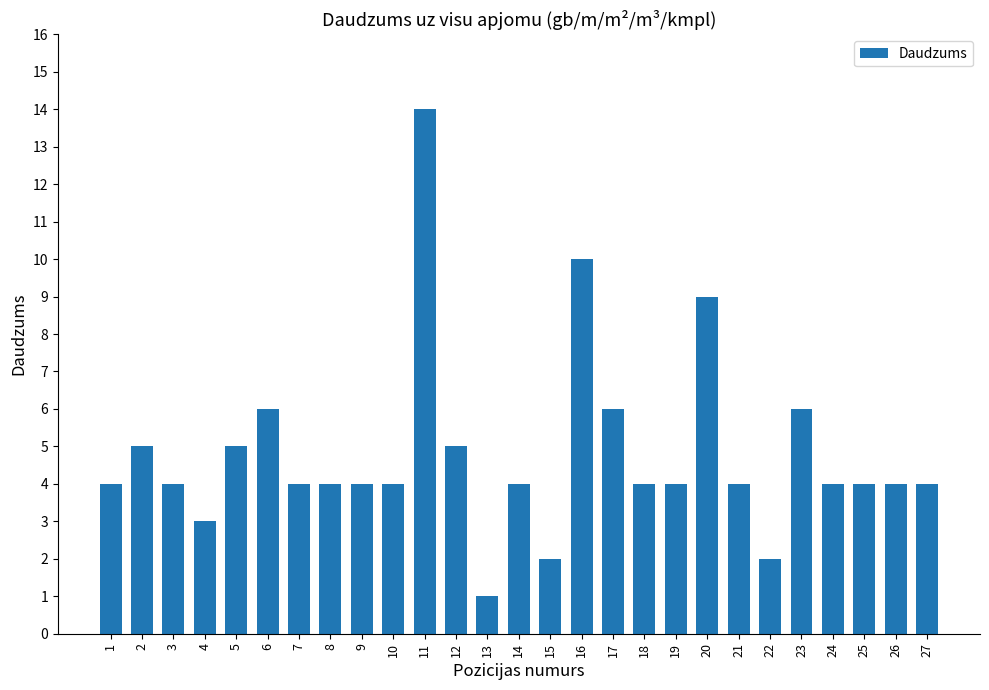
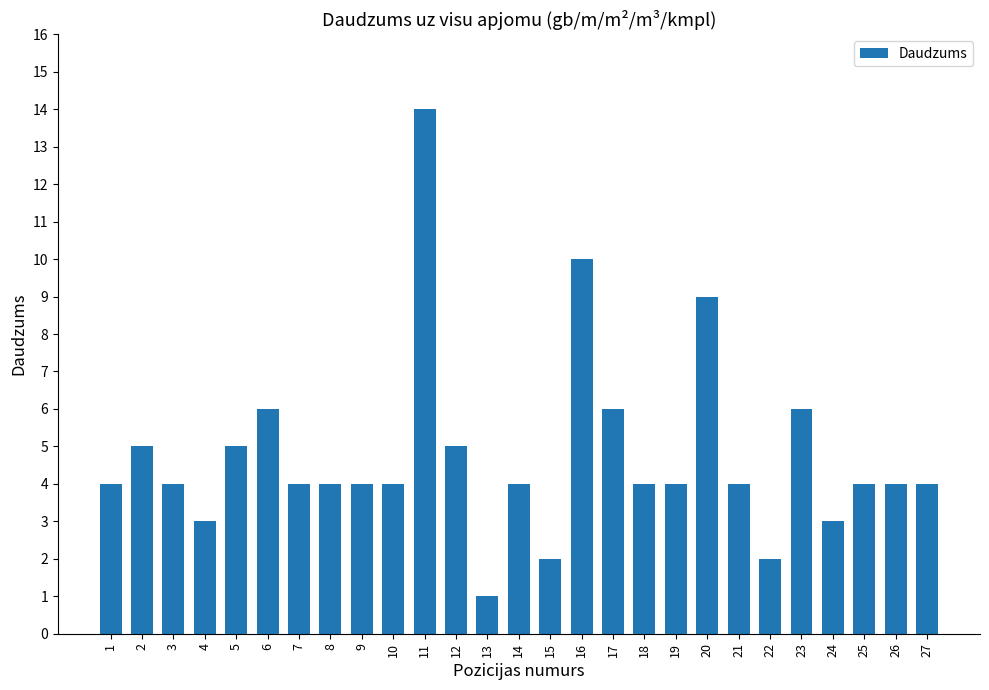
  {
    "1": 4,
    "2": 5,
    "3": 4,
    "4": 3,
    "5": 5,
    "6": 6,
    "7": 4,
    "8": 4,
    "9": 4,
    "10": 4,
    "11": 14,
    "12": 5,
    "13": 1,
    "14": 4,
    "15": 2,
    "16": 10,
    "17": 6,
    "18": 4,
    "19": 4,
    "20": 9,
    "21": 4,
    "22": 2,
    "23": 6,
-   "24": 4,
+   "24": 3,
    "25": 4,
    "26": 4,
    "27": 4
  }
